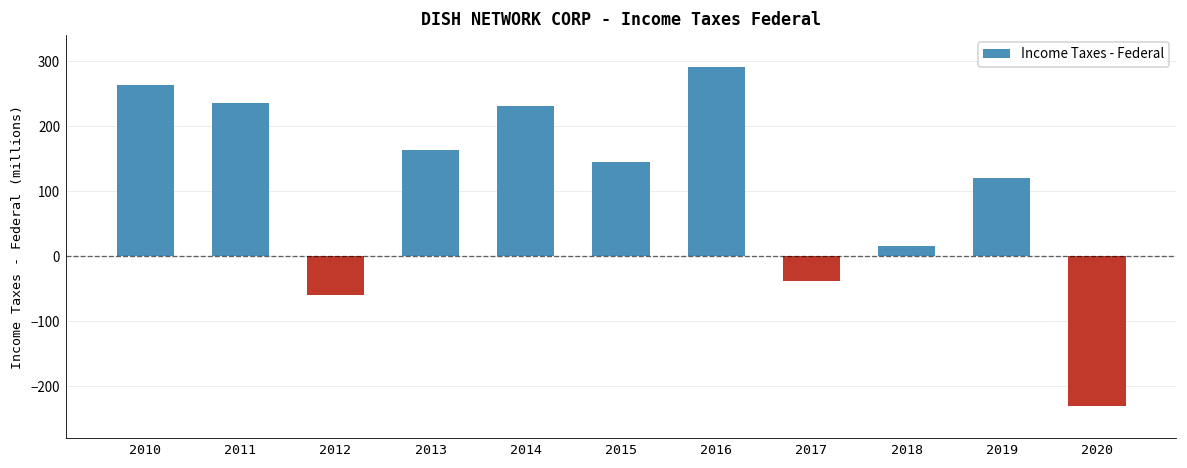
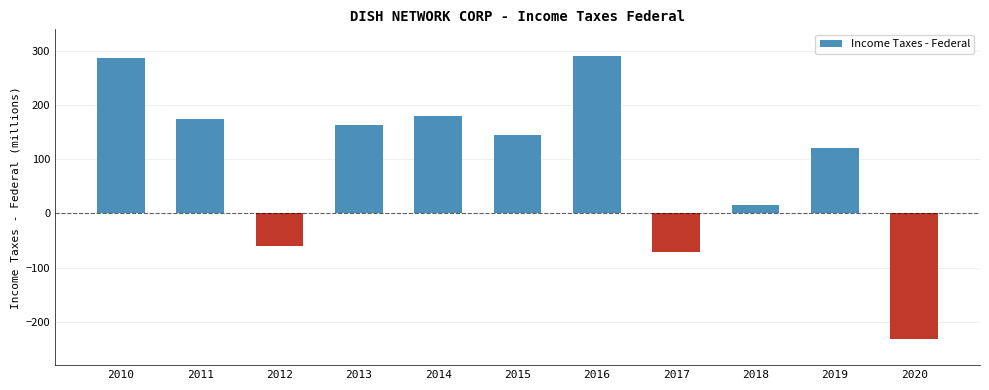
  {
-   "2010": 260,
-   "2011": 240,
+   "2010": 290,
+   "2011": 180,
    "2012": -60,
    "2013": 160,
-   "2014": 230,
+   "2014": 180,
    "2015": 140,
    "2016": 290,
-   "2017": -40,
+   "2017": -70,
    "2018": 10,
    "2019": 120,
    "2020": -230
  }
